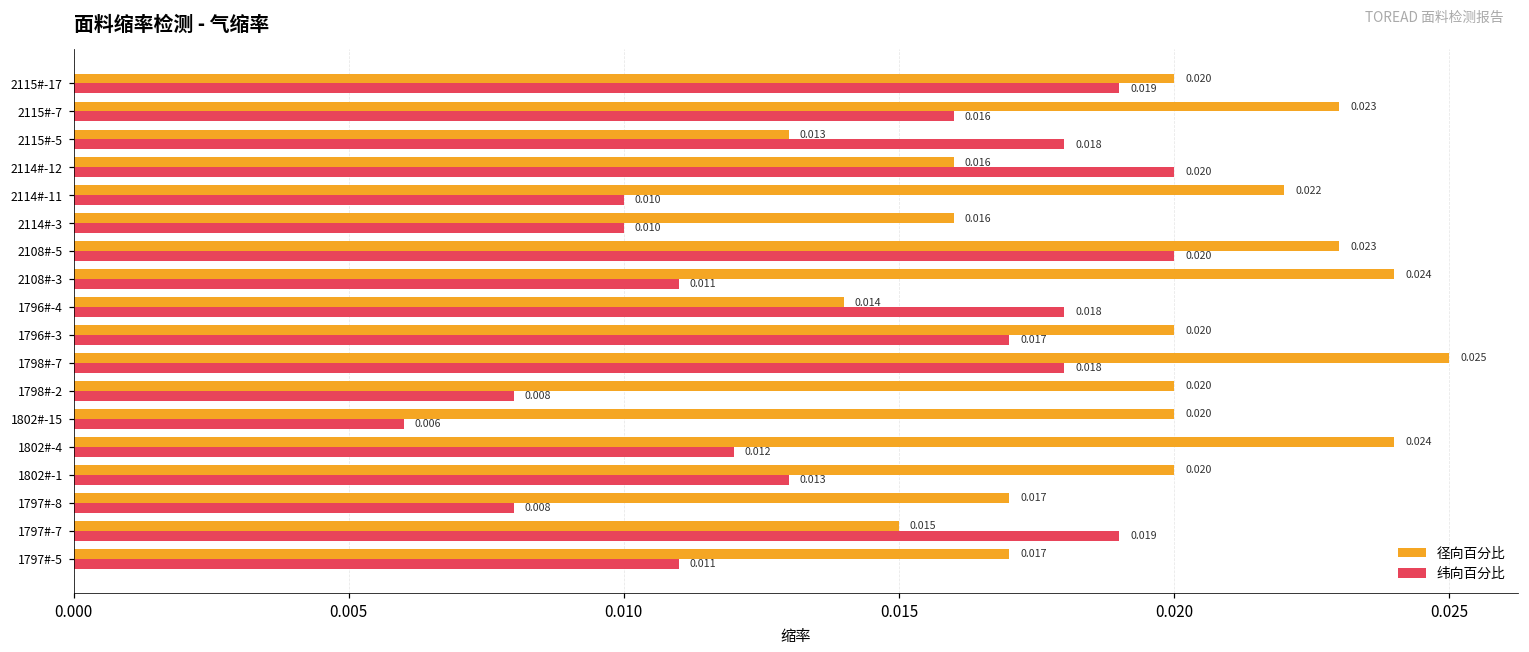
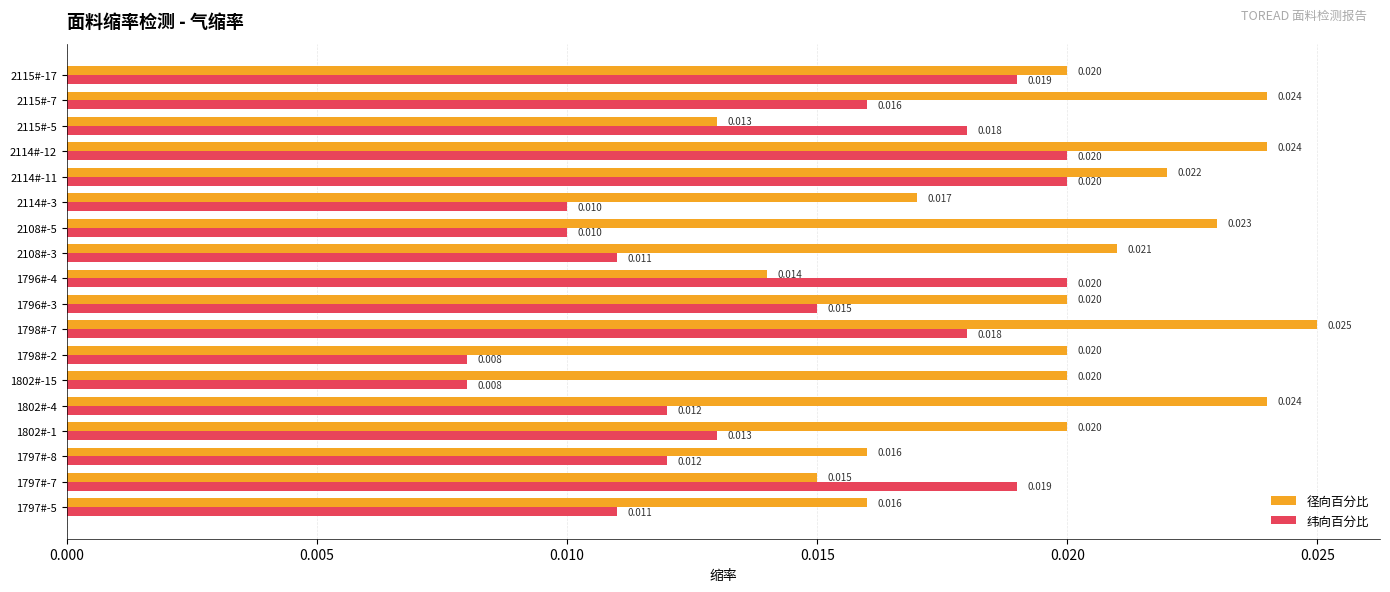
  {
    "径向百分比": {
      "2115#-17": 0.020,
-     "2115#-7": 0.023,
+     "2115#-7": 0.024,
      "2115#-5": 0.013,
-     "2114#-12": 0.016,
+     "2114#-12": 0.024,
      "2114#-11": 0.022,
-     "2114#-3": 0.016,
+     "2114#-3": 0.017,
      "2108#-5": 0.023,
-     "2108#-3": 0.024,
+     "2108#-3": 0.021,
      "1796#-4": 0.014,
      "1796#-3": 0.020,
      "1798#-7": 0.025,
      "1798#-2": 0.020,
      "1802#-15": 0.020,
      "1802#-4": 0.024,
      "1802#-1": 0.020,
-     "1797#-8": 0.017,
+     "1797#-8": 0.016,
      "1797#-7": 0.015,
-     "1797#-5": 0.017
+     "1797#-5": 0.016
    },
    "纬向百分比": {
      "2115#-17": 0.019,
      "2115#-7": 0.016,
      "2115#-5": 0.018,
      "2114#-12": 0.020,
-     "2114#-11": 0.010,
+     "2114#-11": 0.020,
      "2114#-3": 0.010,
-     "2108#-5": 0.020,
+     "2108#-5": 0.010,
      "2108#-3": 0.011,
-     "1796#-4": 0.018,
-     "1796#-3": 0.017,
+     "1796#-4": 0.020,
+     "1796#-3": 0.015,
      "1798#-7": 0.018,
      "1798#-2": 0.008,
-     "1802#-15": 0.006,
+     "1802#-15": 0.008,
      "1802#-4": 0.012,
      "1802#-1": 0.013,
-     "1797#-8": 0.008,
+     "1797#-8": 0.012,
      "1797#-7": 0.019,
      "1797#-5": 0.011
    }
  }
